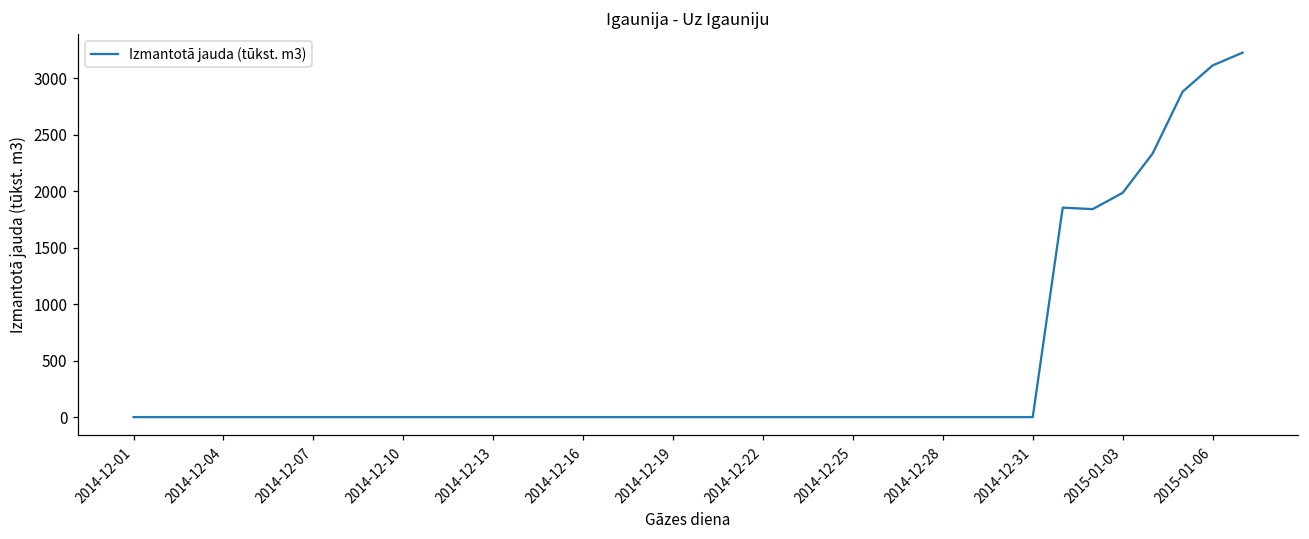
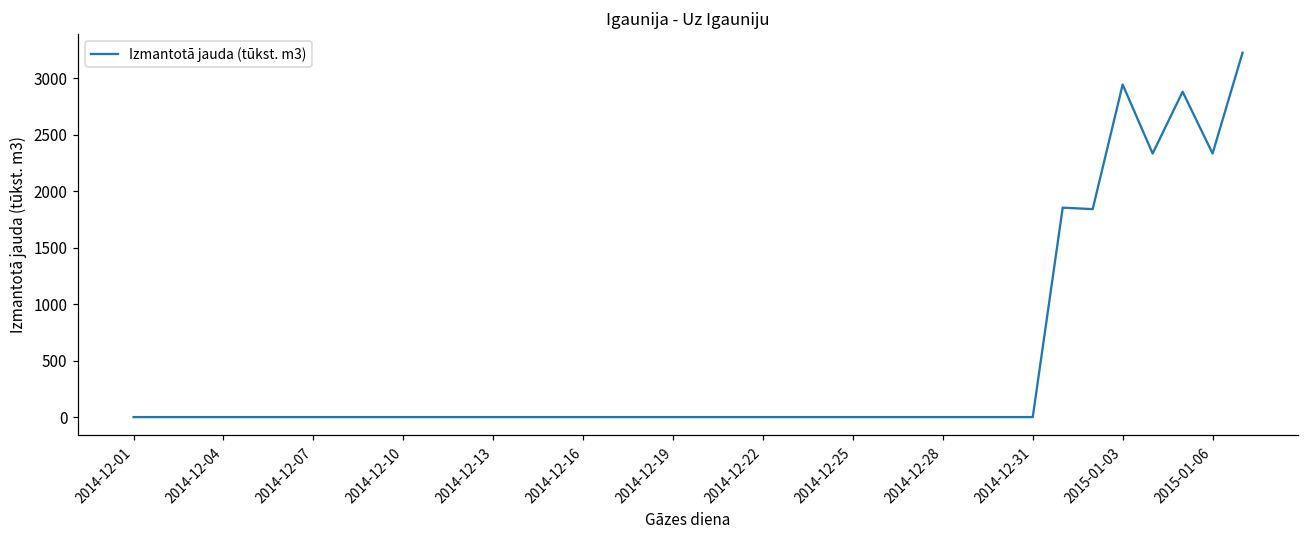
  {
    "2014-12-01": 0,
    "2014-12-04": 0,
    "2014-12-07": 0,
    "2014-12-10": 0,
    "2014-12-13": 0,
    "2014-12-16": 0,
    "2014-12-19": 0,
    "2014-12-22": 0,
    "2014-12-25": 0,
    "2014-12-28": 0,
    "2014-12-31": 0,
-   "2015-01-03": 1980,
-   "2015-01-06": 3110
+   "2015-01-03": 2940,
+   "2015-01-06": 2330
  }
